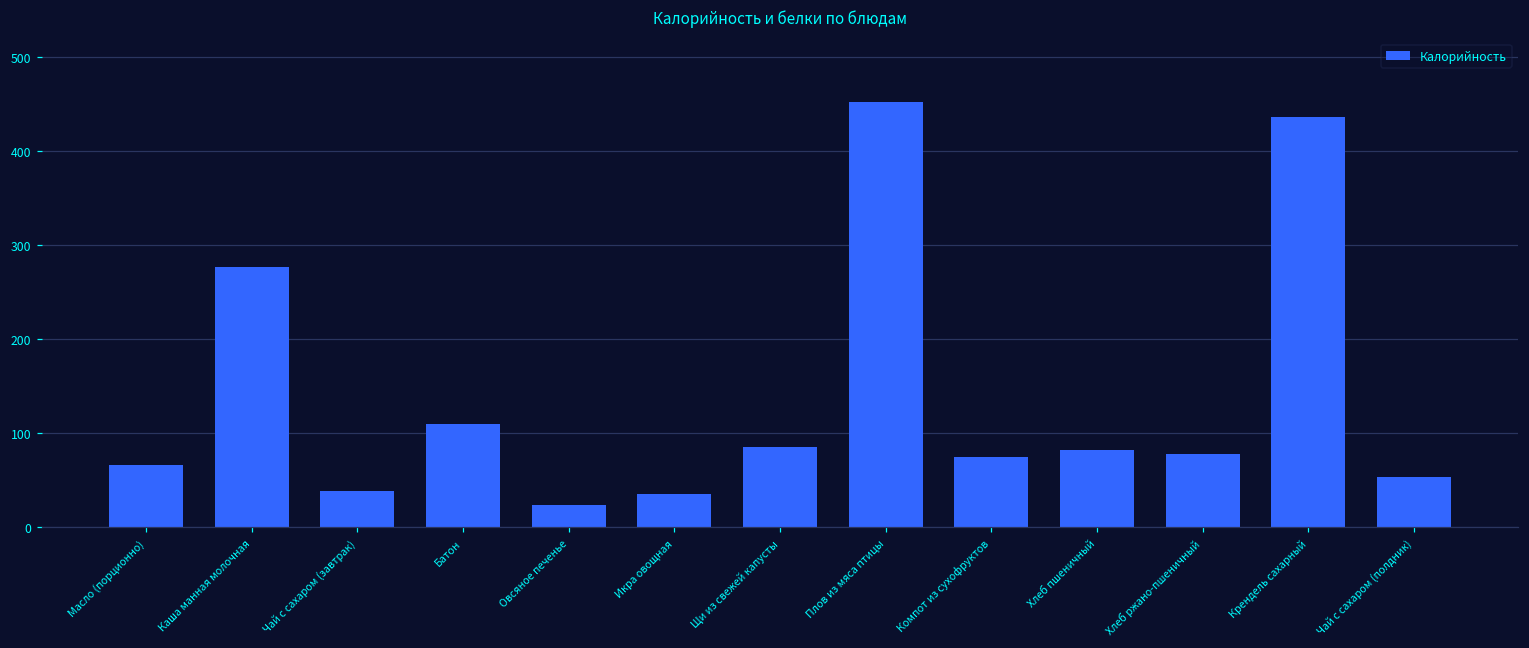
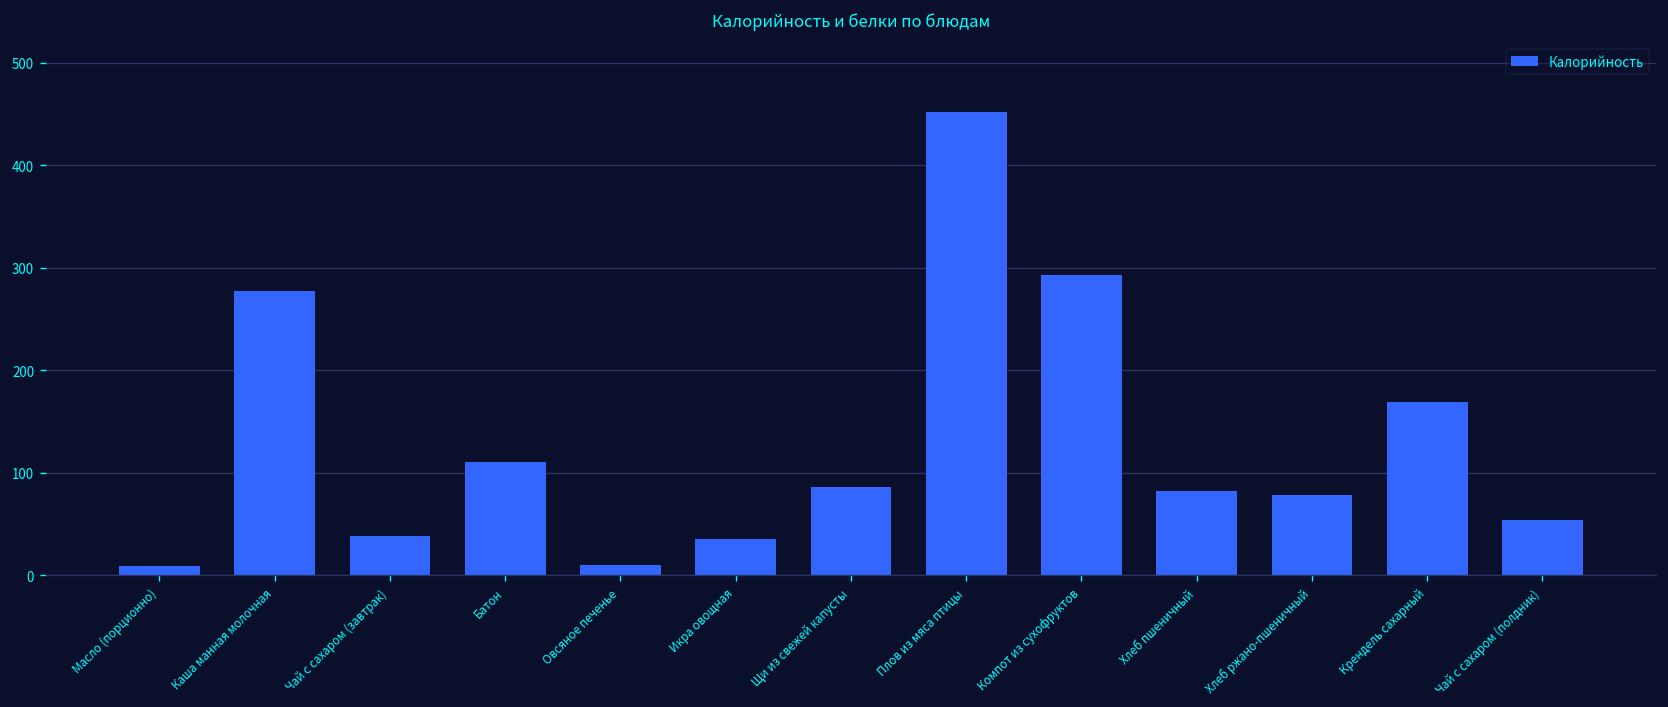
  {
-   "Масло (порционно)": 70,
+   "Масло (порционно)": 10,
    "Каша манная молочная": 280,
    "Чай с сахаром (завтрак)": 40,
    "Батон": 110,
-   "Овсяное печенье": 20,
+   "Овсяное печенье": 10,
    "Икра овощная": 30,
    "Щи из свежей капусты": 90,
    "Плов из мяса птицы": 450,
-   "Компот из сухофруктов": 70,
+   "Компот из сухофруктов": 290,
    "Хлеб пшеничный": 80,
    "Хлеб ржано-пшеничный": 80,
-   "Крендель сахарный": 440,
+   "Крендель сахарный": 170,
    "Чай с сахаром (полдник)": 50
  }
